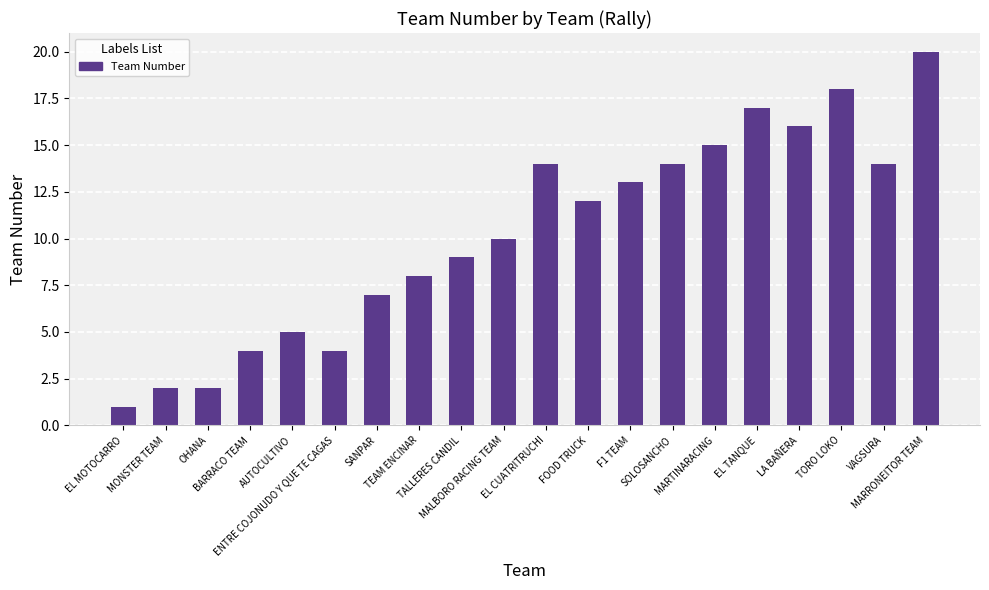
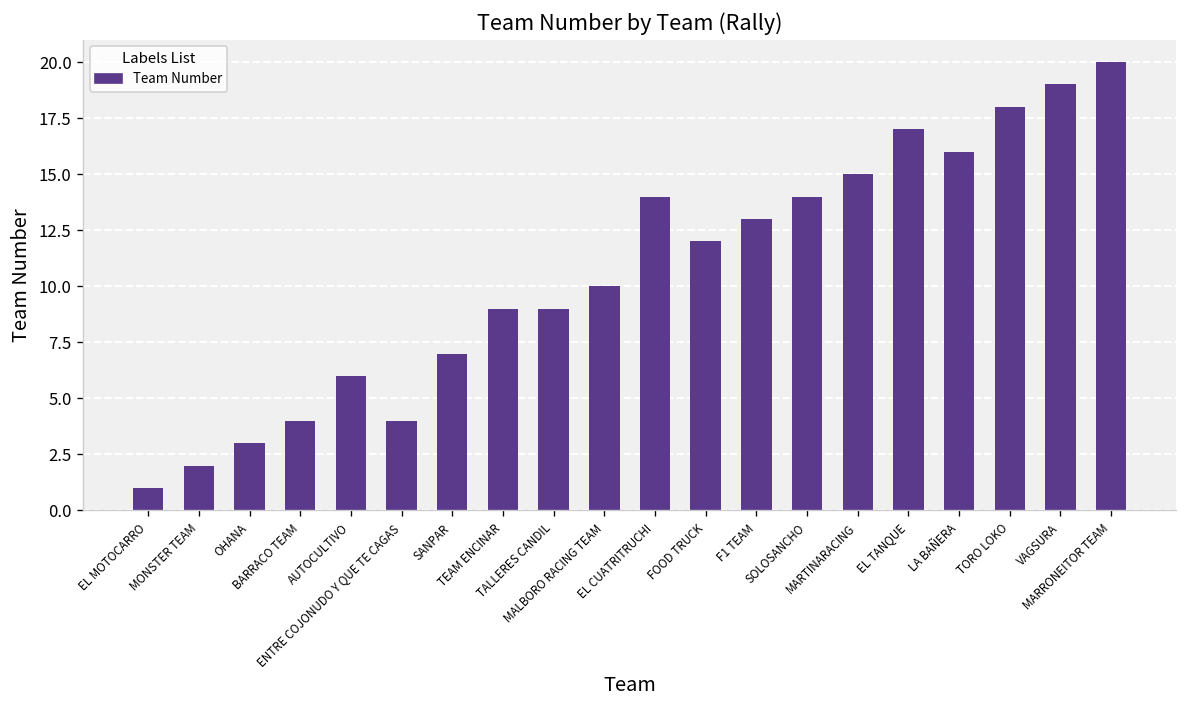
  {
    "EL MOTOCARRO": 1,
    "MONSTER TEAM": 2,
-   "OHANA": 2,
+   "OHANA": 3,
    "BARRACO TEAM": 4,
-   "AUTOCULTIVO": 5,
+   "AUTOCULTIVO": 6,
    "ENTRE COJONUDO Y QUE TE CAGAS": 4,
    "SANPAR": 7,
-   "TEAM ENCINAR": 8,
+   "TEAM ENCINAR": 9,
    "TALLERES CANDIL": 9,
    "MALBORO RACING TEAM": 10,
    "EL CUATRITRUCHI": 14,
    "FOOD TRUCK": 12,
    "F1 TEAM": 13,
    "SOLOSANCHO": 14,
    "MARTINARACING": 15,
    "EL TANQUE": 17,
    "LA BAÑERA": 16,
    "TORO LOKO": 18,
-   "VAGSURA": 14,
+   "VAGSURA": 19,
    "MARRONEITOR TEAM": 20
  }
